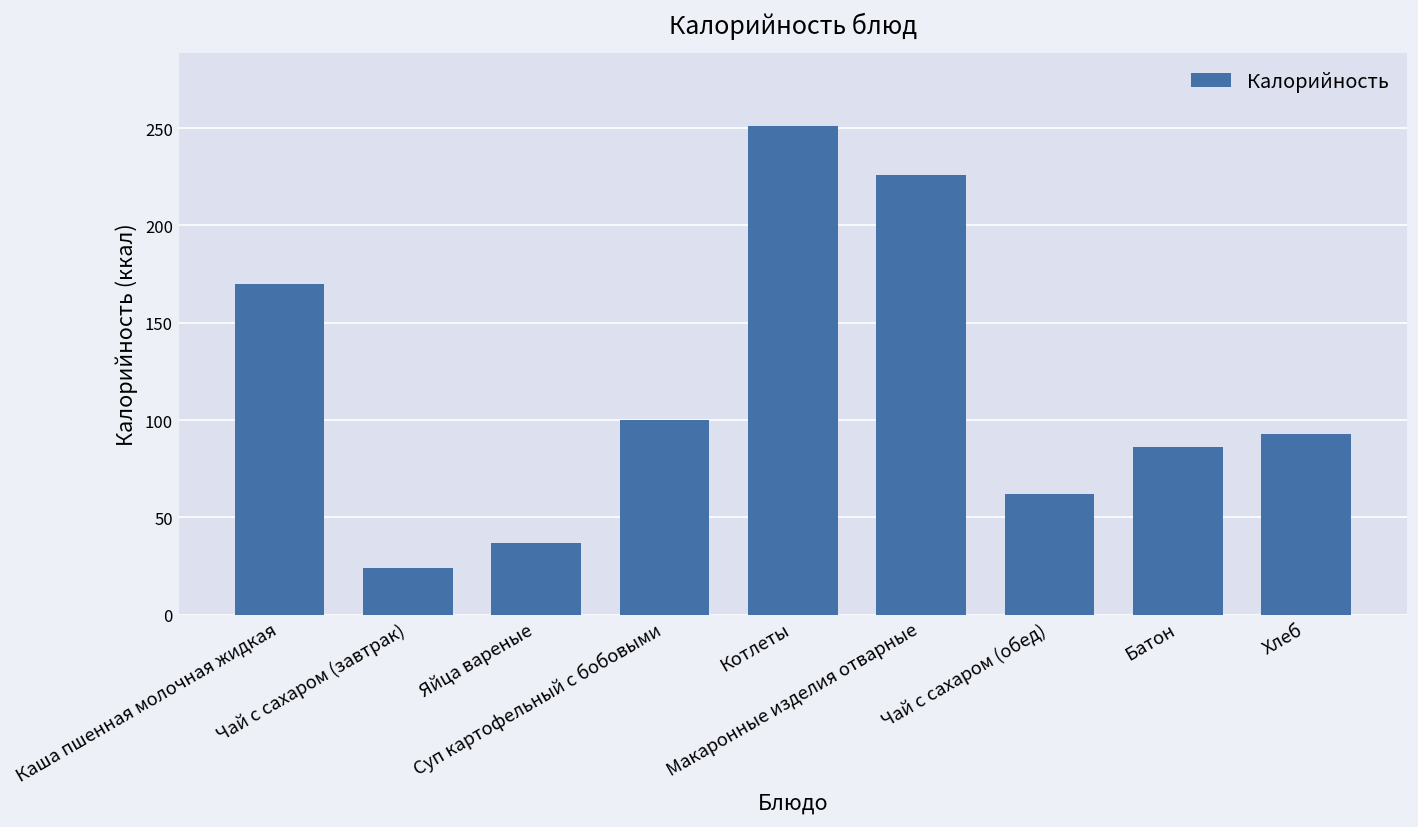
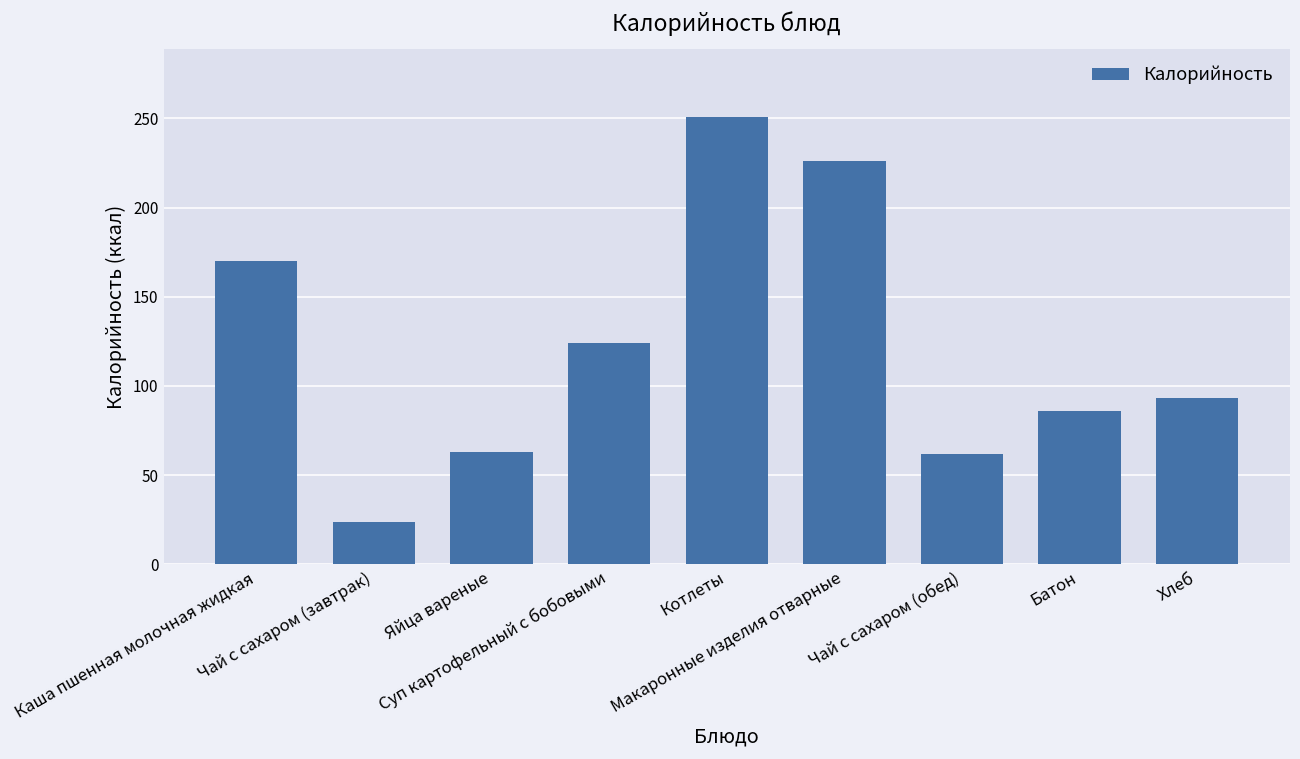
  {
    "Каша пшенная молочная жидкая": 170,
    "Чай с сахаром (завтрак)": 24,
-   "Яйца вареные": 37,
-   "Суп картофельный с бобовыми": 100,
+   "Яйца вареные": 63,
+   "Суп картофельный с бобовыми": 124,
    "Котлеты": 251,
    "Макаронные изделия отварные": 226,
    "Чай с сахаром (обед)": 62,
    "Батон": 86,
    "Хлеб": 93
  }
